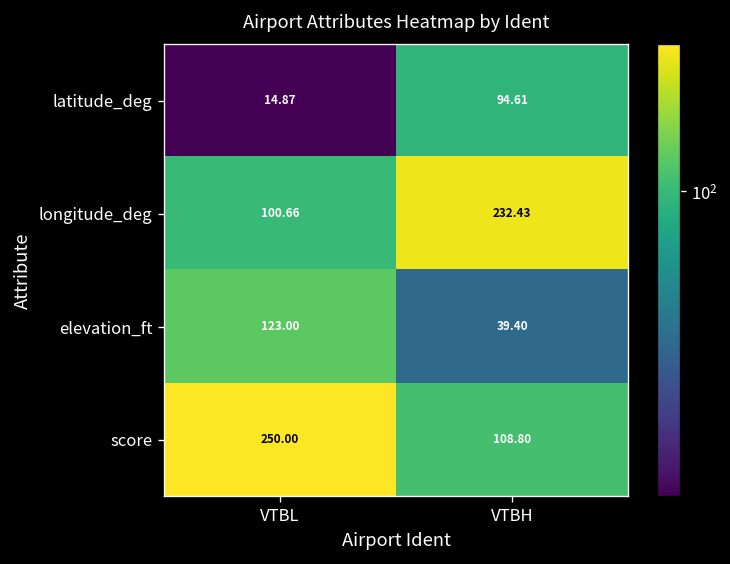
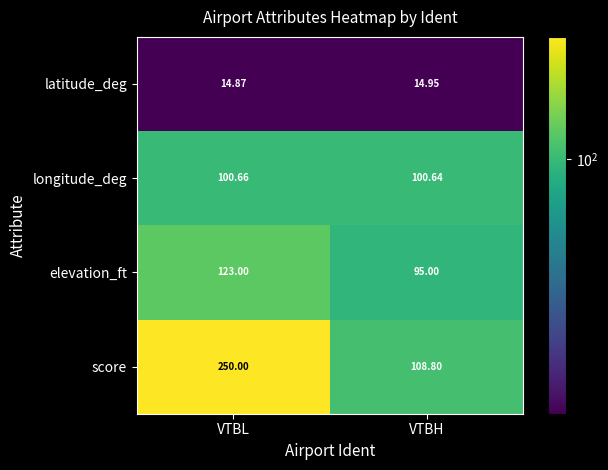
  {
    "latitude_deg": {
      "VTBL": 14.87,
-     "VTBH": 94.61
+     "VTBH": 14.95
    },
    "longitude_deg": {
      "VTBL": 100.66,
-     "VTBH": 232.43
+     "VTBH": 100.64
    },
    "elevation_ft": {
      "VTBL": 123.00,
-     "VTBH": 39.40
+     "VTBH": 95.00
    },
    "score": {
      "VTBL": 250.00,
      "VTBH": 108.80
    }
  }
